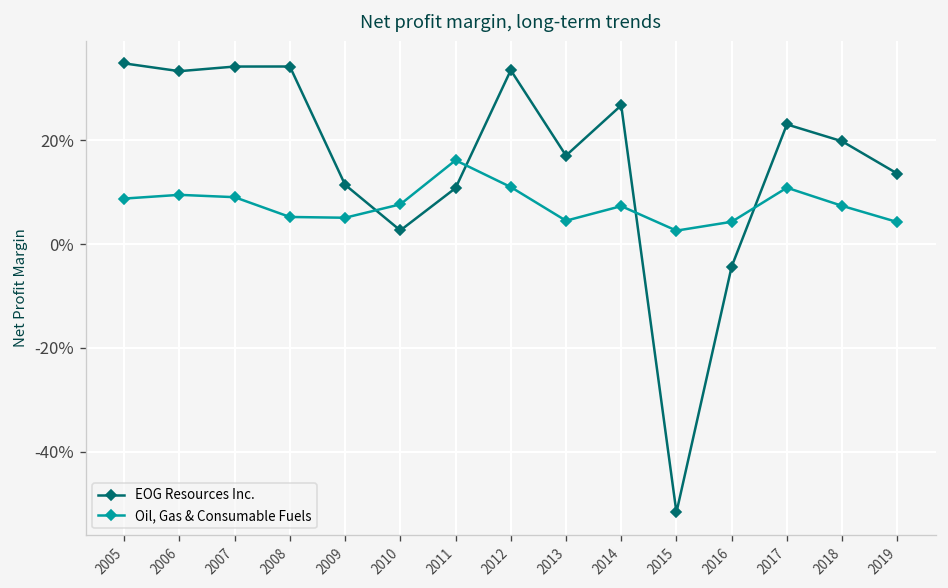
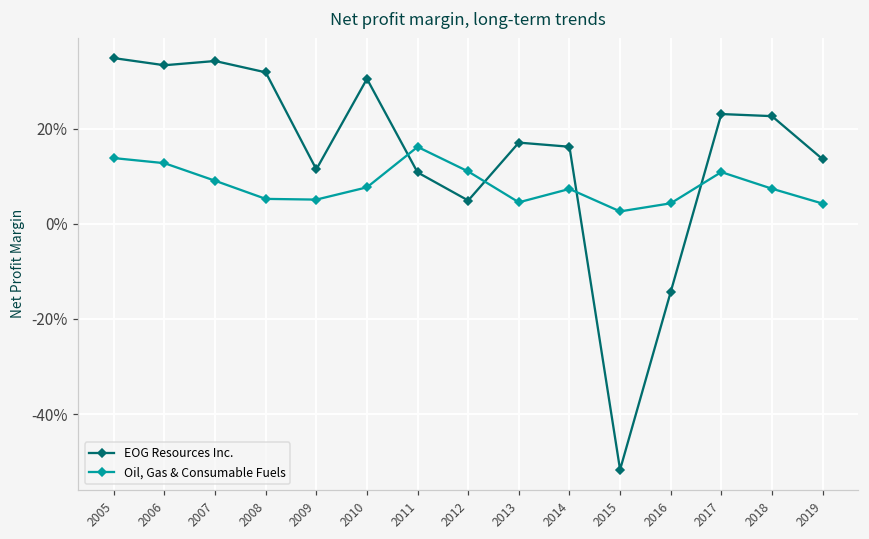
  {
    "EOG Resources Inc.": {
      "2005": "35%",
      "2006": "33%",
      "2007": "34%",
-     "2008": "34%",
+     "2008": "32%",
      "2009": "11%",
-     "2010": "3%",
+     "2010": "30%",
      "2011": "11%",
-     "2012": "33%",
+     "2012": "5%",
      "2013": "17%",
-     "2014": "27%",
+     "2014": "16%",
      "2015": "-52%",
-     "2016": "-4%",
+     "2016": "-14%",
      "2017": "23%",
-     "2018": "20%",
+     "2018": "23%",
      "2019": "14%"
    },
    "Oil, Gas & Consumable Fuels": {
-     "2005": "9%",
-     "2006": "9%",
+     "2005": "14%",
+     "2006": "13%",
      "2007": "9%",
      "2008": "5%",
      "2009": "5%",
      "2010": "8%",
      "2011": "16%",
      "2012": "11%",
      "2013": "5%",
      "2014": "7%",
      "2015": "3%",
      "2016": "4%",
      "2017": "11%",
      "2018": "7%",
      "2019": "4%"
    }
  }
